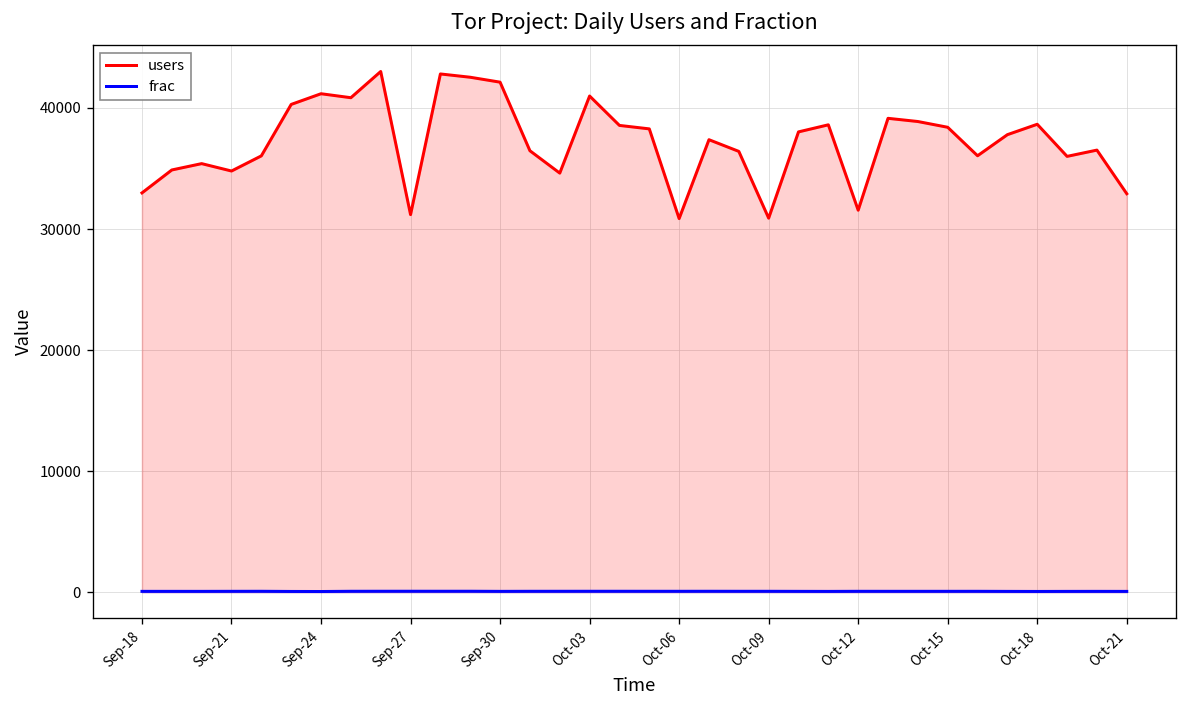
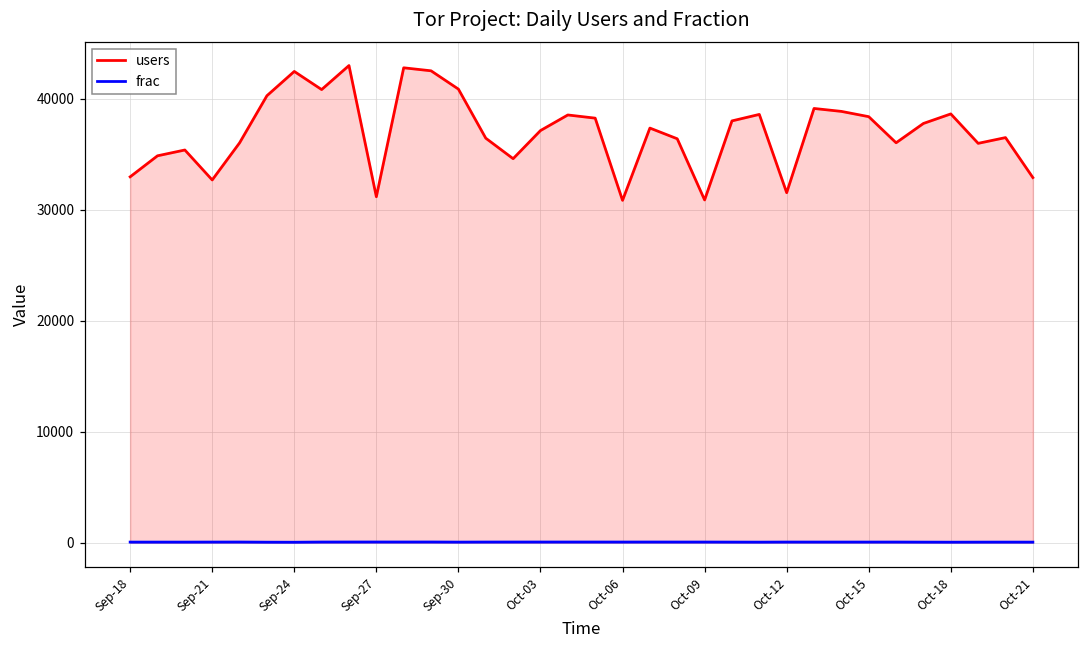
  {
    "users": {
      "Sep-18": 33000,
-     "Sep-21": 34800,
-     "Sep-24": 41200,
+     "Sep-21": 32700,
+     "Sep-24": 42500,
      "Sep-27": 31200,
-     "Sep-30": 42100,
-     "Oct-03": 41000,
+     "Sep-30": 40900,
+     "Oct-03": 37200,
      "Oct-06": 30900,
      "Oct-09": 30900,
      "Oct-12": 31600,
      "Oct-15": 38400,
      "Oct-18": 38700,
      "Oct-21": 32900
    },
    "frac": {
      "Sep-18": 100,
      "Sep-21": 100,
      "Sep-24": 0,
      "Sep-27": 100,
      "Sep-30": 100,
      "Oct-03": 100,
      "Oct-06": 100,
      "Oct-09": 100,
      "Oct-12": 100,
      "Oct-15": 100,
      "Oct-18": 100,
      "Oct-21": 100
    }
  }
